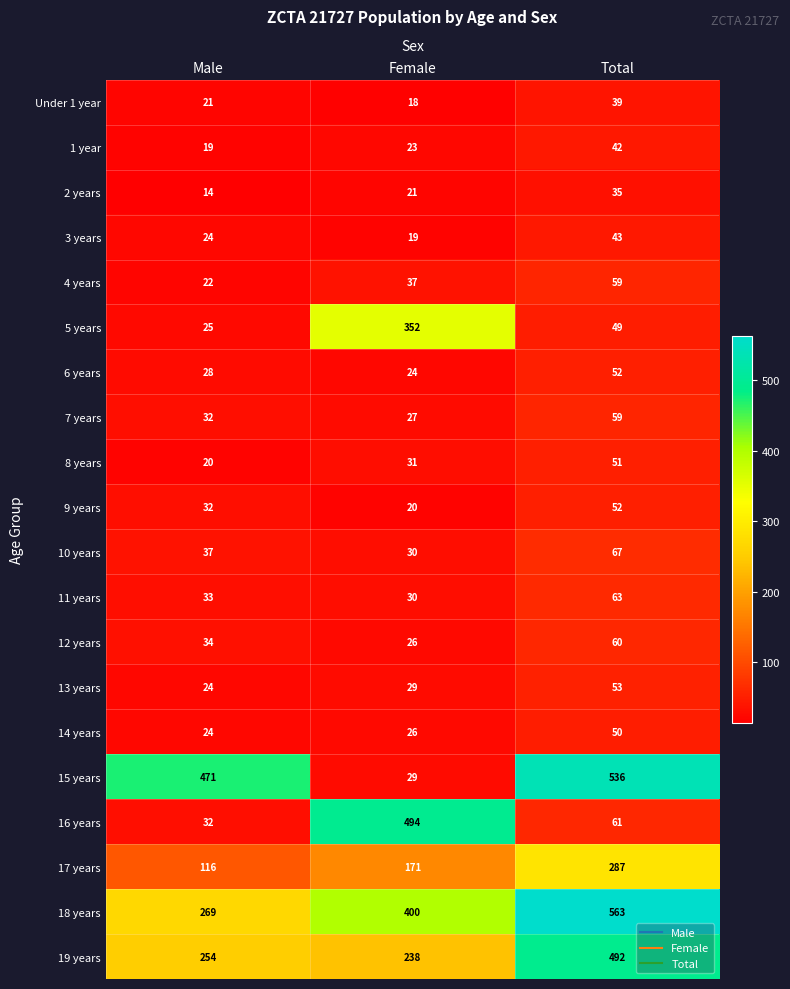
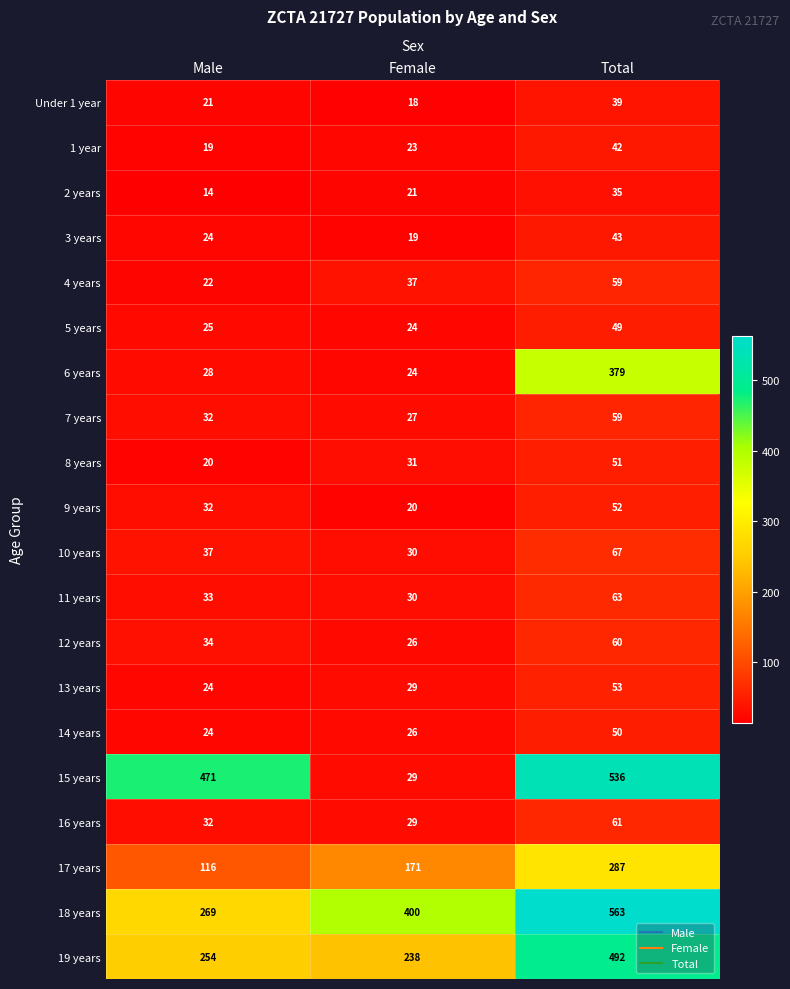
  {
    "Under 1 year": {
      "Male": 21,
      "Female": 18,
      "Total": 39
    },
    "1 year": {
      "Male": 19,
      "Female": 23,
      "Total": 42
    },
    "2 years": {
      "Male": 14,
      "Female": 21,
      "Total": 35
    },
    "3 years": {
      "Male": 24,
      "Female": 19,
      "Total": 43
    },
    "4 years": {
      "Male": 22,
      "Female": 37,
      "Total": 59
    },
    "5 years": {
      "Male": 25,
-     "Female": 352,
+     "Female": 24,
      "Total": 49
    },
    "6 years": {
      "Male": 28,
      "Female": 24,
-     "Total": 52
+     "Total": 379
    },
    "7 years": {
      "Male": 32,
      "Female": 27,
      "Total": 59
    },
    "8 years": {
      "Male": 20,
      "Female": 31,
      "Total": 51
    },
    "9 years": {
      "Male": 32,
      "Female": 20,
      "Total": 52
    },
    "10 years": {
      "Male": 37,
      "Female": 30,
      "Total": 67
    },
    "11 years": {
      "Male": 33,
      "Female": 30,
      "Total": 63
    },
    "12 years": {
      "Male": 34,
      "Female": 26,
      "Total": 60
    },
    "13 years": {
      "Male": 24,
      "Female": 29,
      "Total": 53
    },
    "14 years": {
      "Male": 24,
      "Female": 26,
      "Total": 50
    },
    "15 years": {
      "Male": 471,
      "Female": 29,
      "Total": 536
    },
    "16 years": {
      "Male": 32,
-     "Female": 494,
+     "Female": 29,
      "Total": 61
    },
    "17 years": {
      "Male": 116,
      "Female": 171,
      "Total": 287
    },
    "18 years": {
      "Male": 269,
      "Female": 400,
      "Total": 563
    },
    "19 years": {
      "Male": 254,
      "Female": 238,
      "Total": 492
    }
  }
